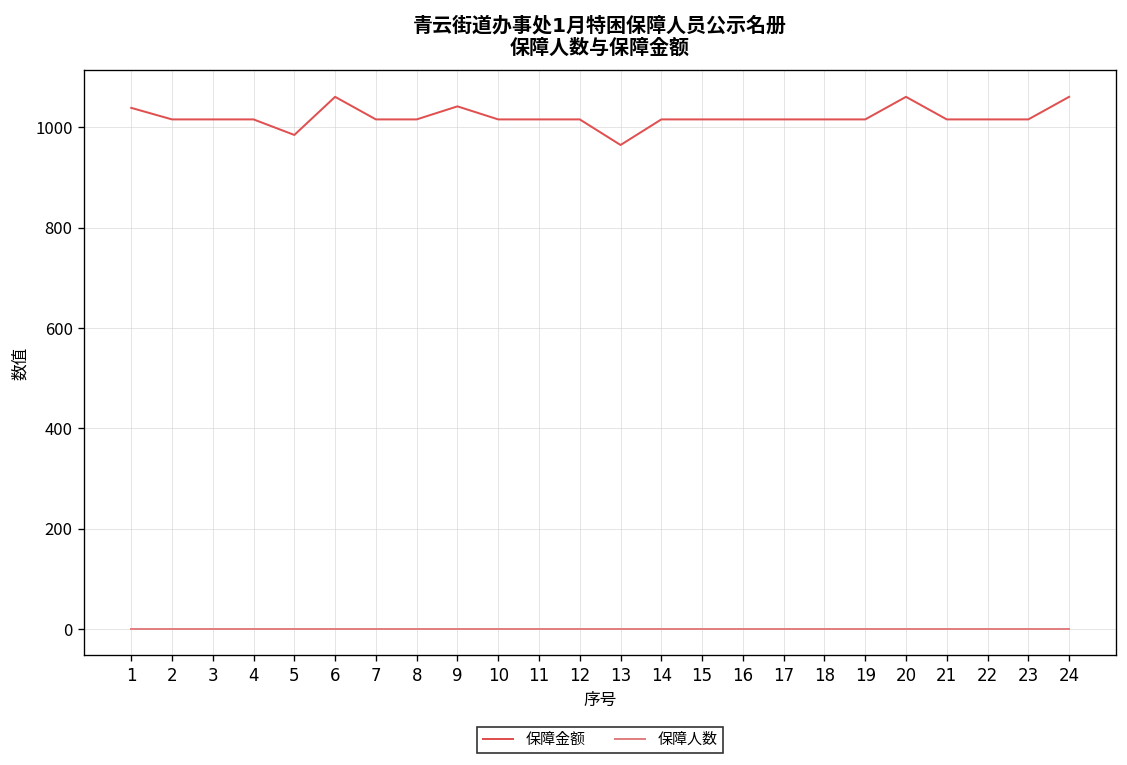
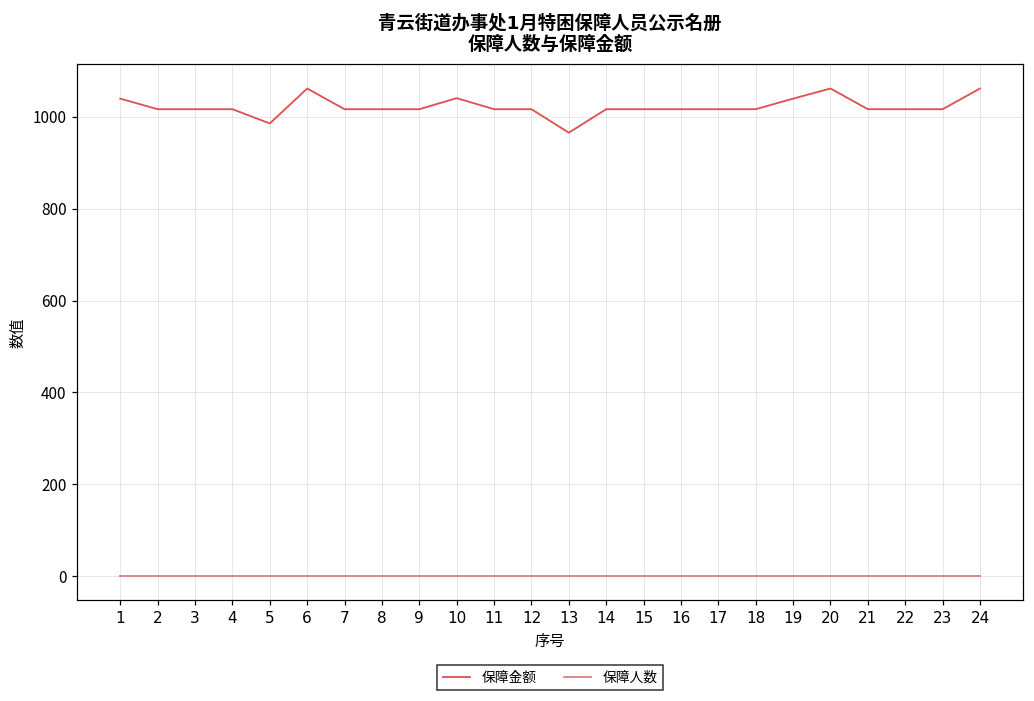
  {
    "保障金额": {
      "1": 1040,
      "2": 1020,
      "3": 1020,
      "4": 1020,
      "5": 990,
      "6": 1060,
      "7": 1020,
      "8": 1020,
-     "9": 1040,
-     "10": 1020,
+     "9": 1020,
+     "10": 1040,
      "11": 1020,
      "12": 1020,
      "13": 970,
      "14": 1020,
      "15": 1020,
      "16": 1020,
      "17": 1020,
      "18": 1020,
-     "19": 1020,
+     "19": 1040,
      "20": 1060,
      "21": 1020,
      "22": 1020,
      "23": 1020,
      "24": 1060
    },
    "保障人数": {
      "1": 0,
      "2": 0,
      "3": 0,
      "4": 0,
      "5": 0,
      "6": 0,
      "7": 0,
      "8": 0,
      "9": 0,
      "10": 0,
      "11": 0,
      "12": 0,
      "13": 0,
      "14": 0,
      "15": 0,
      "16": 0,
      "17": 0,
      "18": 0,
      "19": 0,
      "20": 0,
      "21": 0,
      "22": 0,
      "23": 0,
      "24": 0
    }
  }
